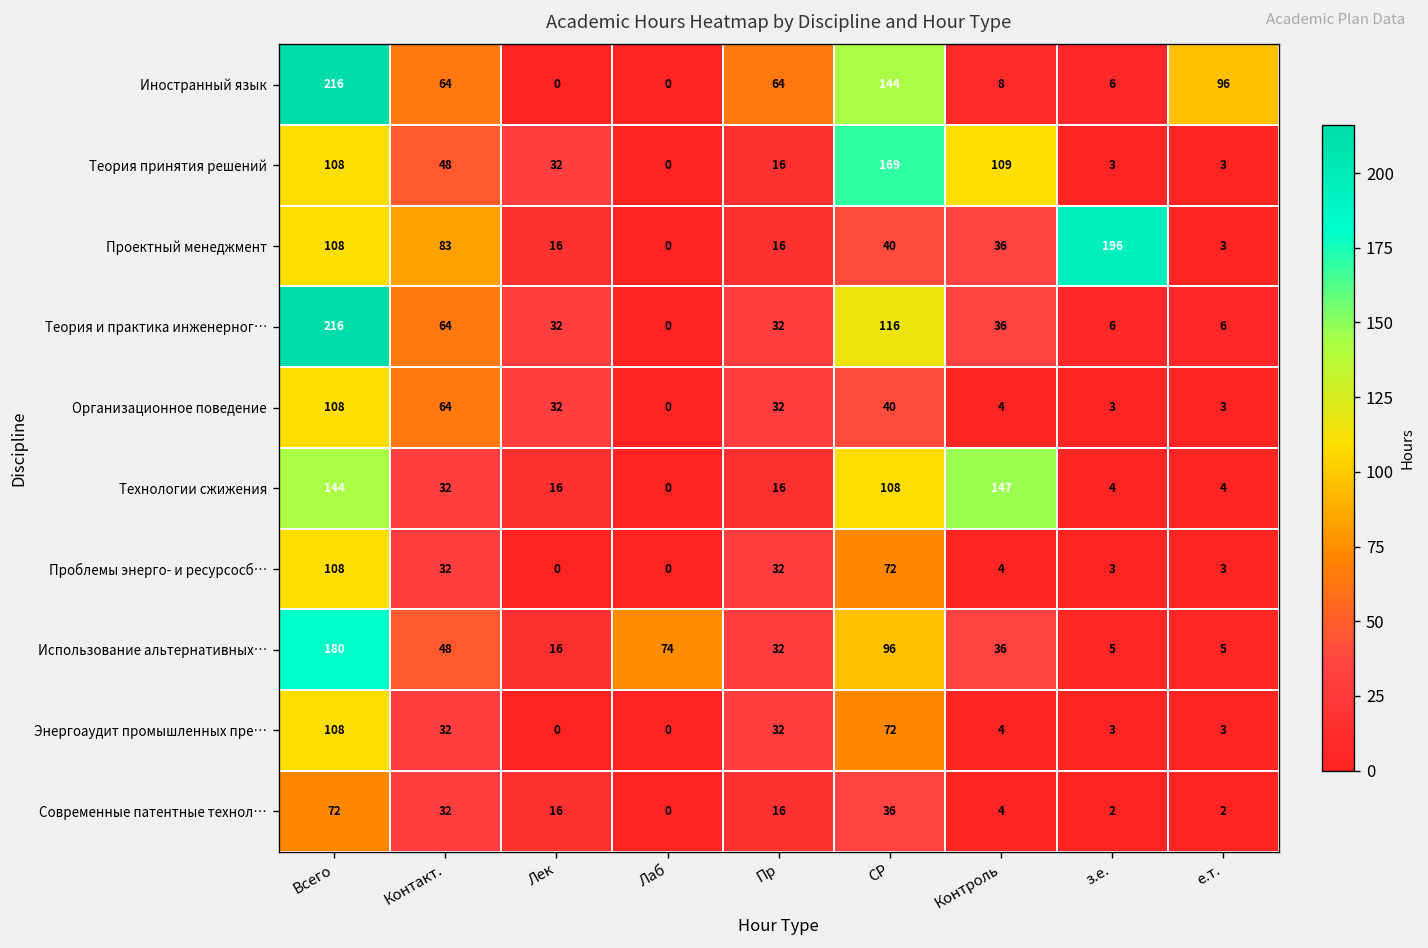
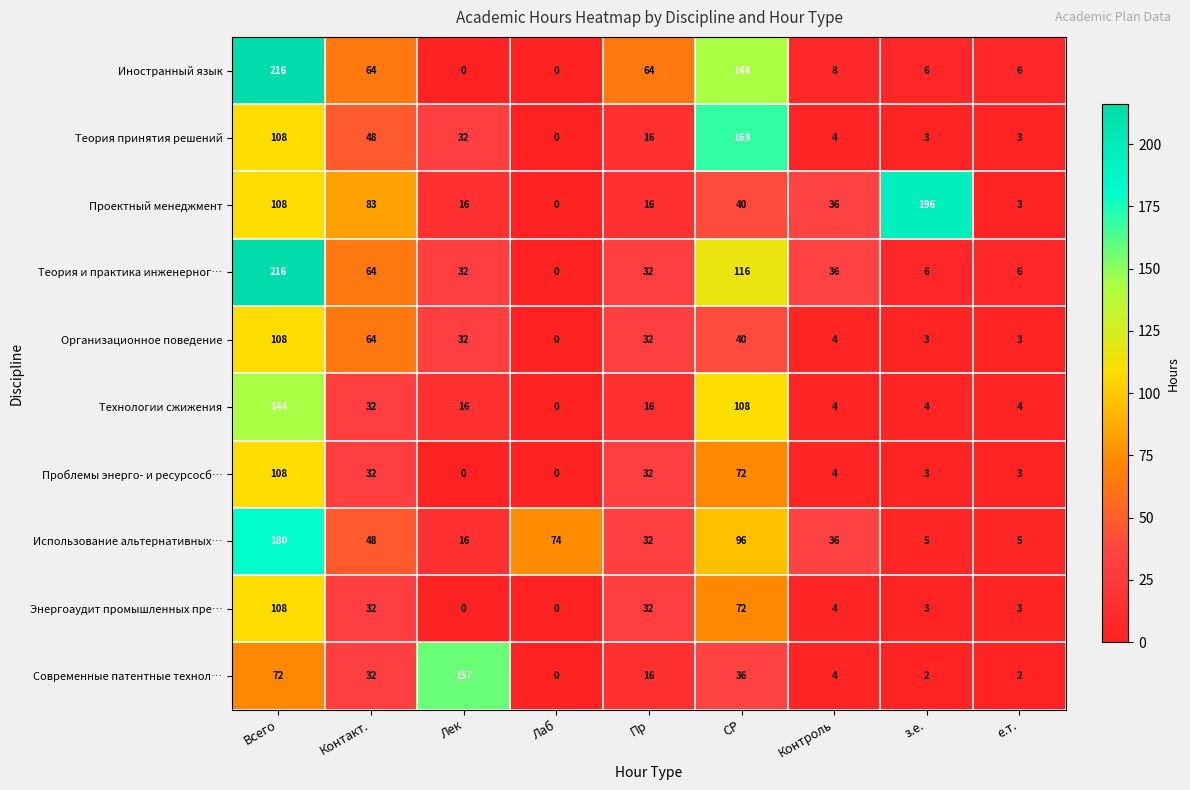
  {
    "Иностранный язык": {
      "Всего": 216,
      "Контакт.": 64,
      "Лек": 0,
      "Лаб": 0,
      "Пр": 64,
      "СР": 144,
      "Контроль": 8,
      "з.е.": 6,
-     "е.т.": 96
+     "е.т.": 6
    },
    "Теория принятия решений": {
      "Всего": 108,
      "Контакт.": 48,
      "Лек": 32,
      "Лаб": 0,
      "Пр": 16,
      "СР": 169,
-     "Контроль": 109,
+     "Контроль": 4,
      "з.е.": 3,
      "е.т.": 3
    },
    "Проектный менеджмент": {
      "Всего": 108,
      "Контакт.": 83,
      "Лек": 16,
      "Лаб": 0,
      "Пр": 16,
      "СР": 40,
      "Контроль": 36,
      "з.е.": 196,
      "е.т.": 3
    },
    "Теория и практика инженерног…": {
      "Всего": 216,
      "Контакт.": 64,
      "Лек": 32,
      "Лаб": 0,
      "Пр": 32,
      "СР": 116,
      "Контроль": 36,
      "з.е.": 6,
      "е.т.": 6
    },
    "Организационное поведение": {
      "Всего": 108,
      "Контакт.": 64,
      "Лек": 32,
      "Лаб": 0,
      "Пр": 32,
      "СР": 40,
      "Контроль": 4,
      "з.е.": 3,
      "е.т.": 3
    },
    "Технологии сжижения": {
      "Всего": 144,
      "Контакт.": 32,
      "Лек": 16,
      "Лаб": 0,
      "Пр": 16,
      "СР": 108,
-     "Контроль": 147,
+     "Контроль": 4,
      "з.е.": 4,
      "е.т.": 4
    },
    "Проблемы энерго- и ресурсосб…": {
      "Всего": 108,
      "Контакт.": 32,
      "Лек": 0,
      "Лаб": 0,
      "Пр": 32,
      "СР": 72,
      "Контроль": 4,
      "з.е.": 3,
      "е.т.": 3
    },
    "Использование альтернативных…": {
      "Всего": 180,
      "Контакт.": 48,
      "Лек": 16,
      "Лаб": 74,
      "Пр": 32,
      "СР": 96,
      "Контроль": 36,
      "з.е.": 5,
      "е.т.": 5
    },
    "Энергоаудит промышленных пре…": {
      "Всего": 108,
      "Контакт.": 32,
      "Лек": 0,
      "Лаб": 0,
      "Пр": 32,
      "СР": 72,
      "Контроль": 4,
      "з.е.": 3,
      "е.т.": 3
    },
    "Современные патентные технол…": {
      "Всего": 72,
      "Контакт.": 32,
-     "Лек": 16,
+     "Лек": 157,
      "Лаб": 0,
      "Пр": 16,
      "СР": 36,
      "Контроль": 4,
      "з.е.": 2,
      "е.т.": 2
    }
  }
